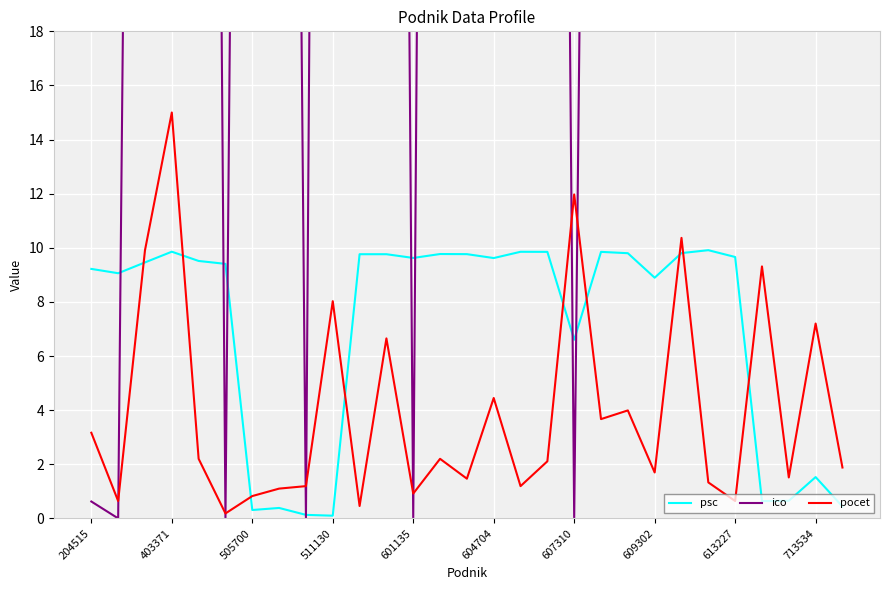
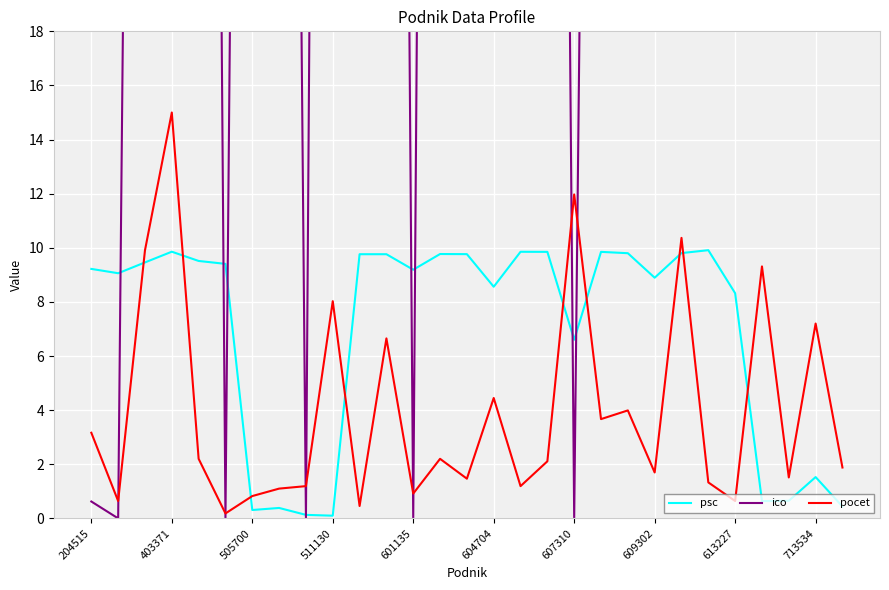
  {
    "psc": {
      "204515": 9.2,
      "403371": 9.9,
      "505700": 0.3,
      "511130": 0.1,
-     "601135": 9.6,
-     "604704": 9.6,
+     "601135": 9.2,
+     "604704": 8.6,
      "607310": 6.6,
      "609302": 8.9,
-     "613227": 9.7,
+     "613227": 8.3,
      "713534": 1.5
    },
    "ico": {
      "204515": 0.6,
      "601135": 0.0,
      "607310": 0.0
    },
    "pocet": {
      "204515": 3.2,
      "403371": 15.0,
      "505700": 0.8,
      "511130": 8.0,
      "601135": 0.9,
      "604704": 4.4,
      "607310": 12.0,
      "609302": 1.7,
      "713534": 7.2
    }
  }
